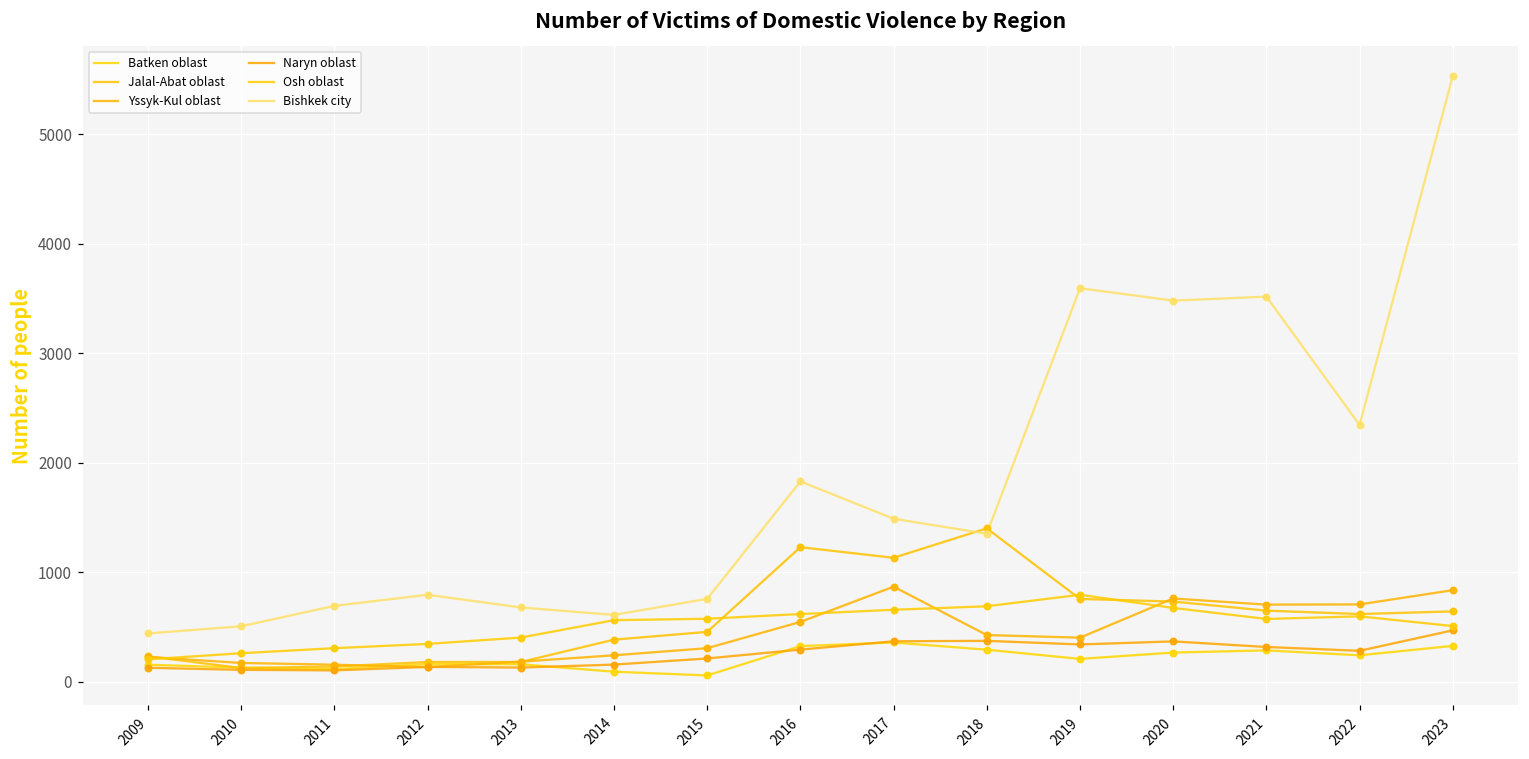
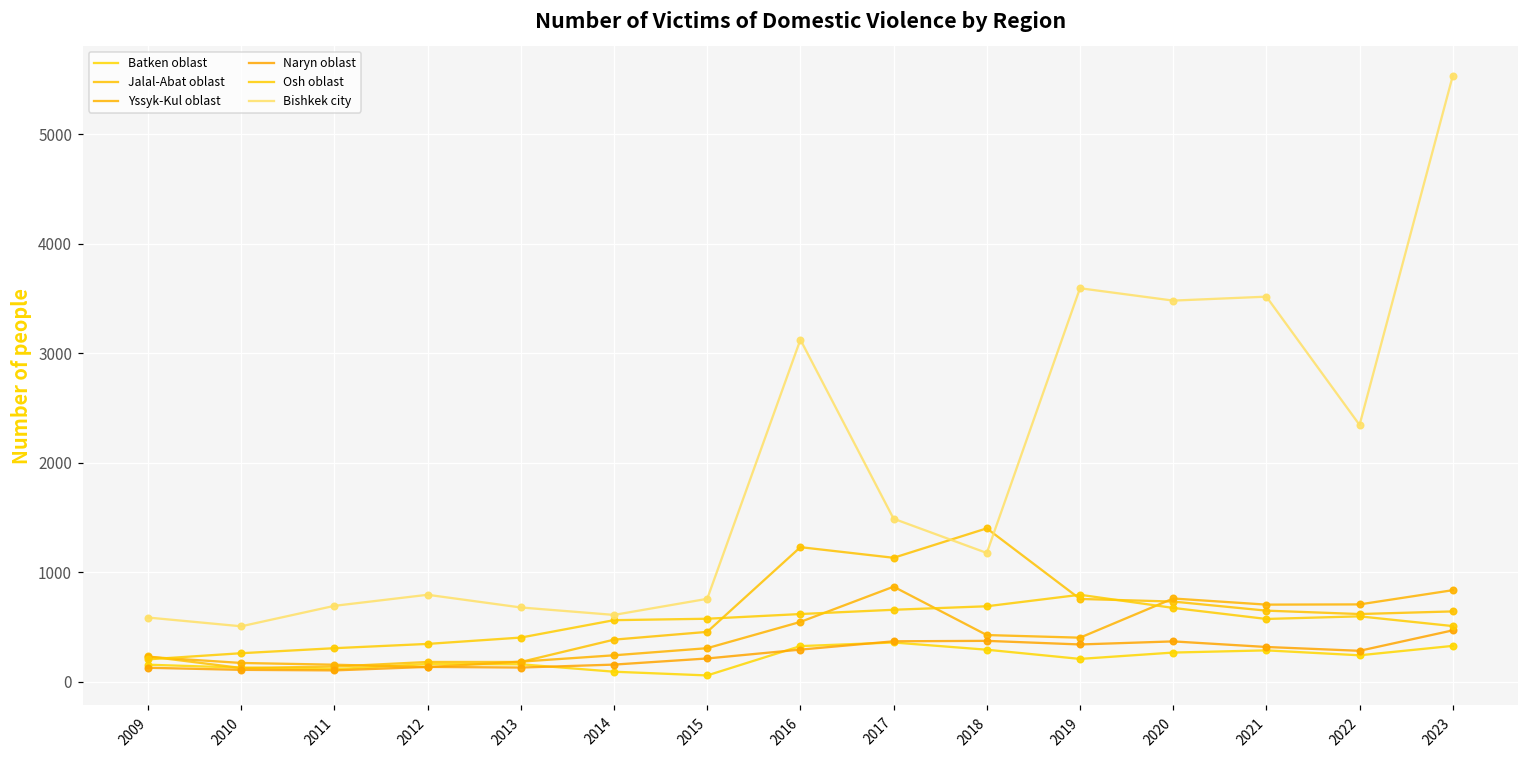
  {
    "Bishkek city": {
-     "2009": 400,
+     "2009": 600,
      "2010": 500,
      "2011": 700,
      "2012": 800,
      "2013": 700,
      "2014": 600,
      "2015": 800,
-     "2016": 1800,
+     "2016": 3100,
      "2017": 1500,
-     "2018": 1400,
+     "2018": 1200,
      "2019": 3600,
      "2020": 3500,
      "2021": 3500,
      "2022": 2300,
      "2023": 5500
    }
  }
